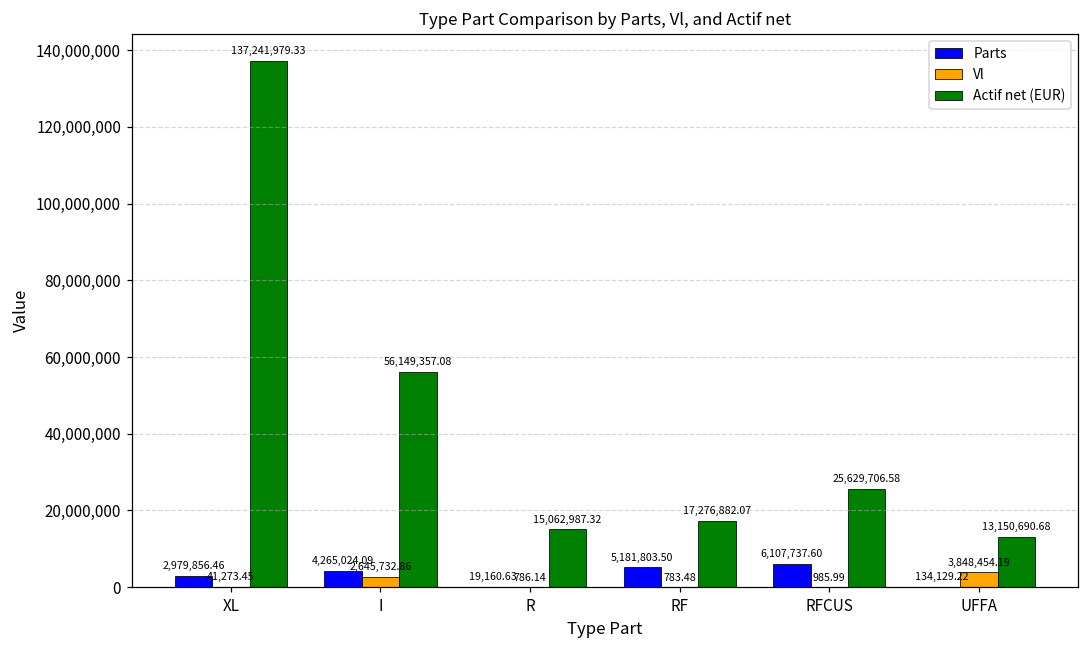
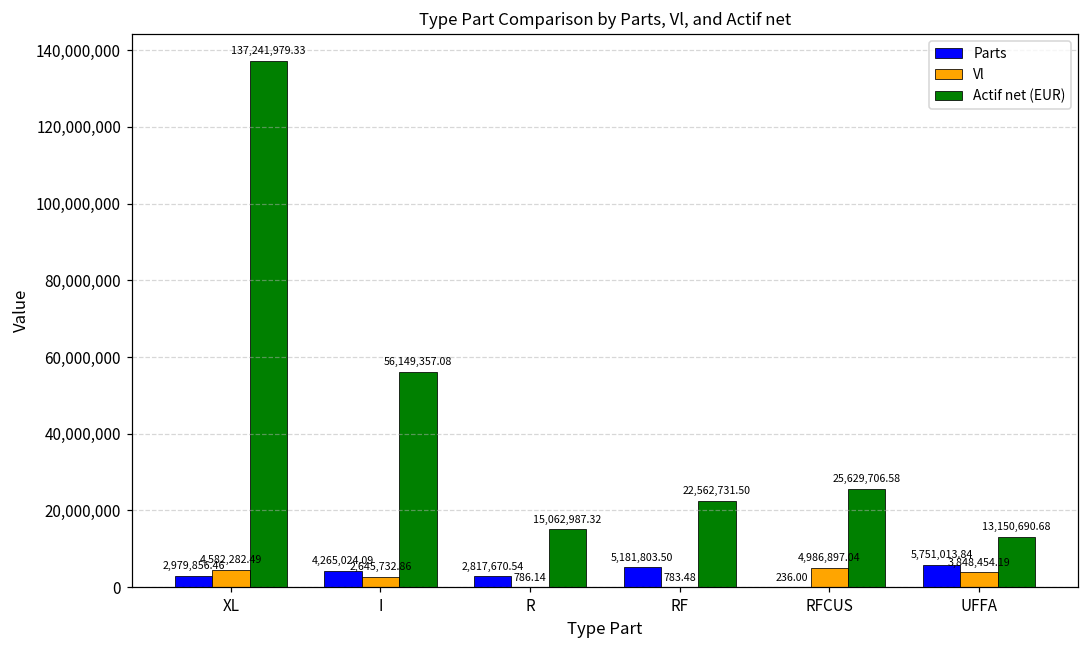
  {
    "Parts": {
-     "R": "19,160.63",
+     "R": "2,817,670.54",
      "RF": "5,181,803.50",
-     "RFCUS": "6,107,737.60",
-     "UFFA": "134,129.22"
+     "RFCUS": "236.00",
+     "UFFA": "5,751,013.84"
    },
    "Vl": {
-     "XL": "41,273.45",
+     "XL": "4,582,282.49",
      "R": "786.14",
      "RF": "783.48",
-     "RFCUS": "985.99",
+     "RFCUS": "4,986,897.04",
      "UFFA": "3,848,454.19"
    },
    "Actif net (EUR)": {
      "XL": "137,241,979.33",
      "I": "56,149,357.08",
      "R": "15,062,987.32",
-     "RF": "17,276,882.07",
+     "RF": "22,562,731.50",
      "RFCUS": "25,629,706.58",
      "UFFA": "13,150,690.68"
    }
  }
